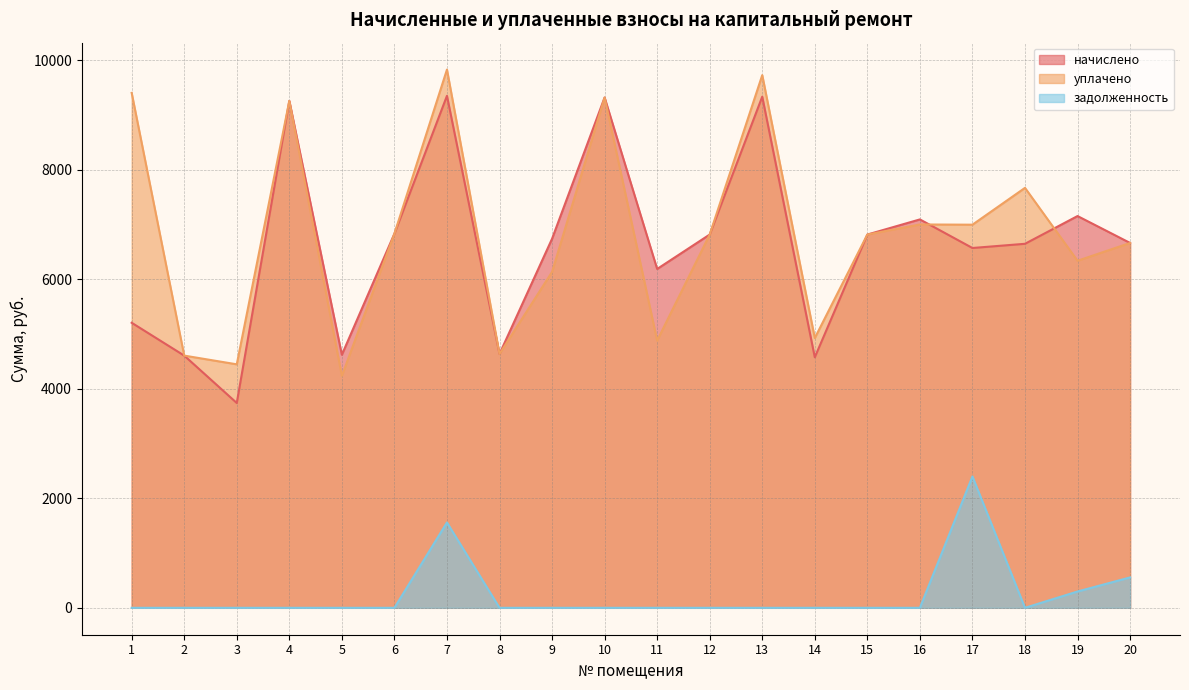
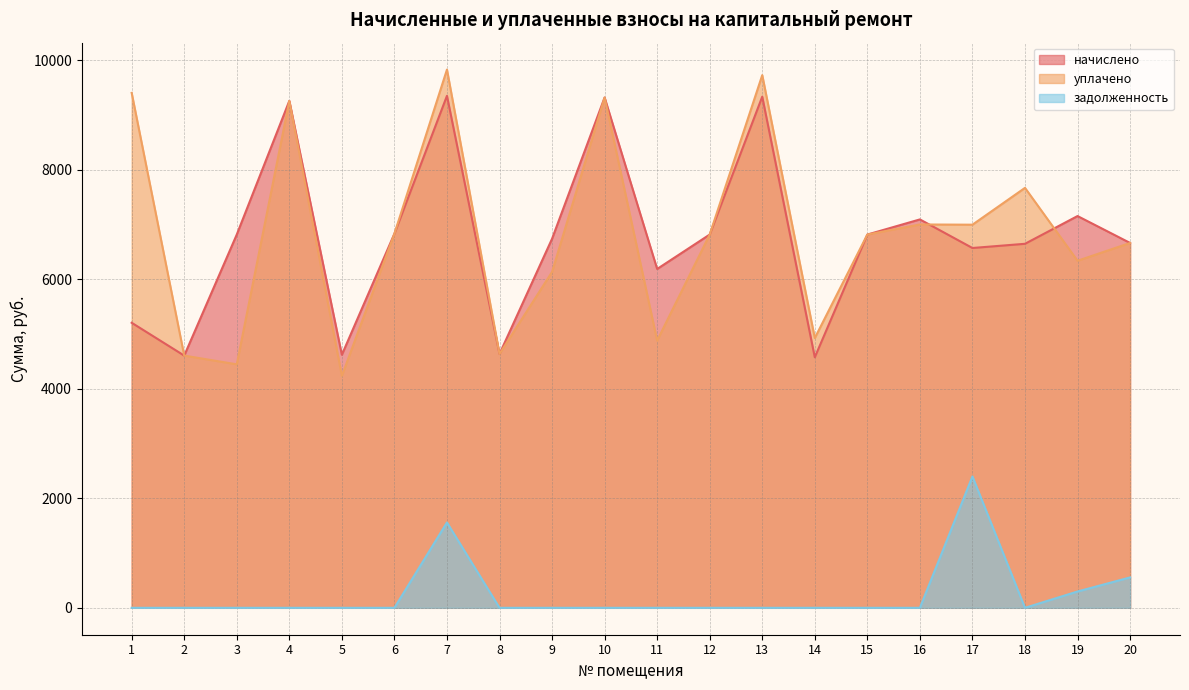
  {
    "начислено": {
      "1": 5200,
-     "3": 3700,
+     "3": 6800,
      "5": 4600,
      "7": 9400,
      "9": 6700,
      "11": 6200,
      "13": 9300,
      "14": 4600,
      "16": 7100,
      "17": 6600,
      "18": 6700,
      "19": 7200
    },
    "уплачено": {
      "1": 9400,
      "3": 4400,
      "5": 4200,
      "7": 9800,
      "9": 6100,
      "11": 4900,
      "13": 9700,
      "14": 4900,
      "16": 7000,
      "17": 7000,
      "18": 7700,
      "19": 6300
    },
    "задолженность": {
      "1": 0,
      "2": 0,
      "3": 0,
      "4": 0,
      "5": 0,
      "6": 0,
      "7": 1600,
      "8": 0,
      "9": 0,
      "10": 0,
      "11": 0,
      "12": 0,
      "13": 0,
      "14": 0,
      "15": 0,
      "16": 0,
      "17": 2400,
      "18": 0,
      "19": 300,
      "20": 600
    }
  }
